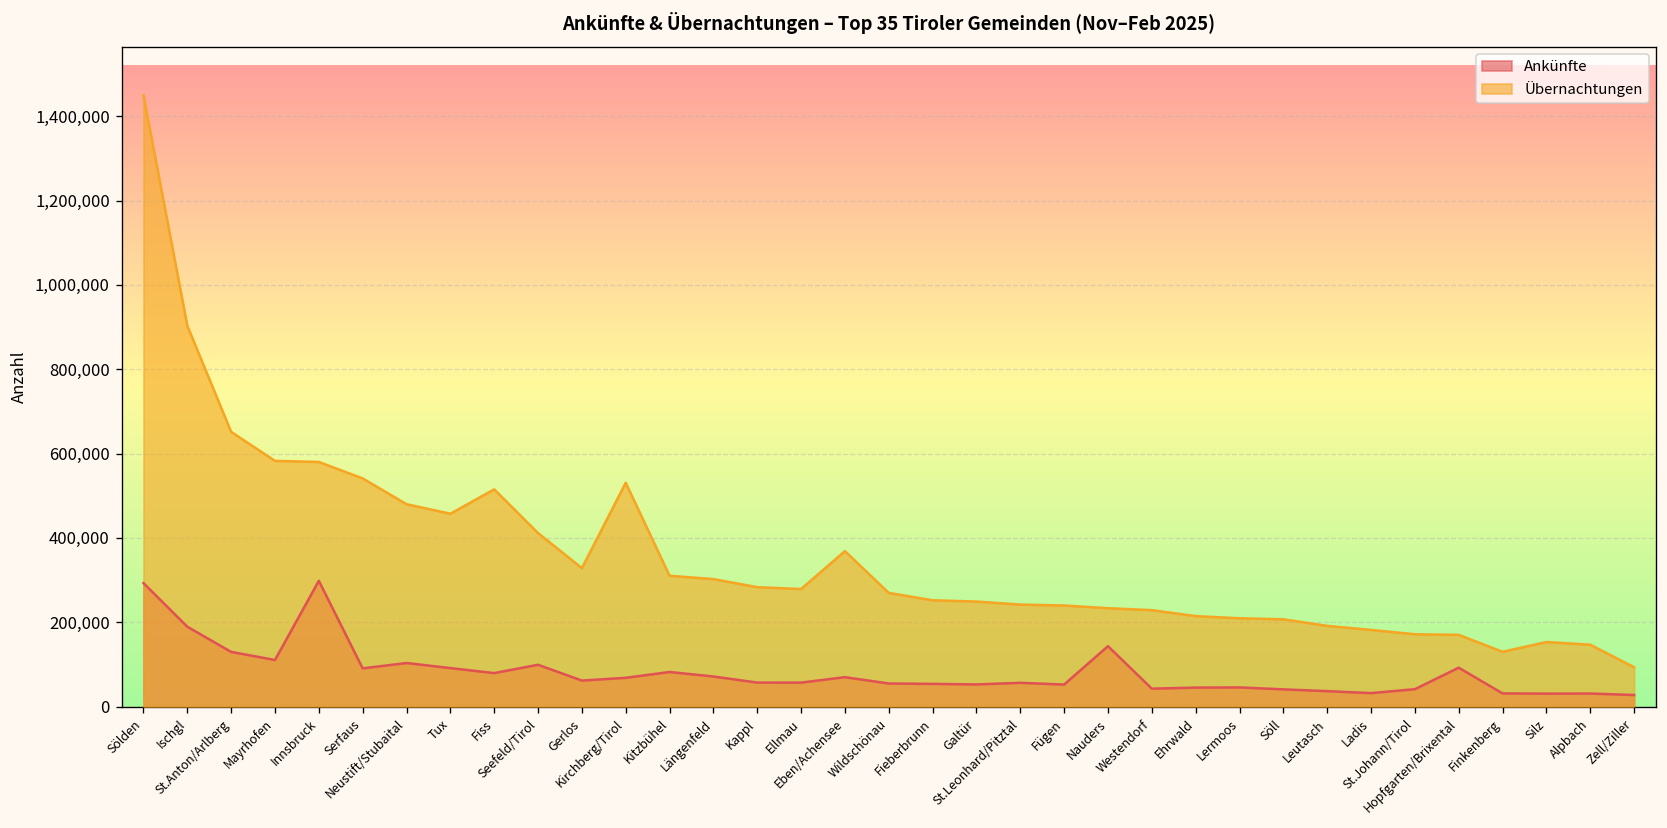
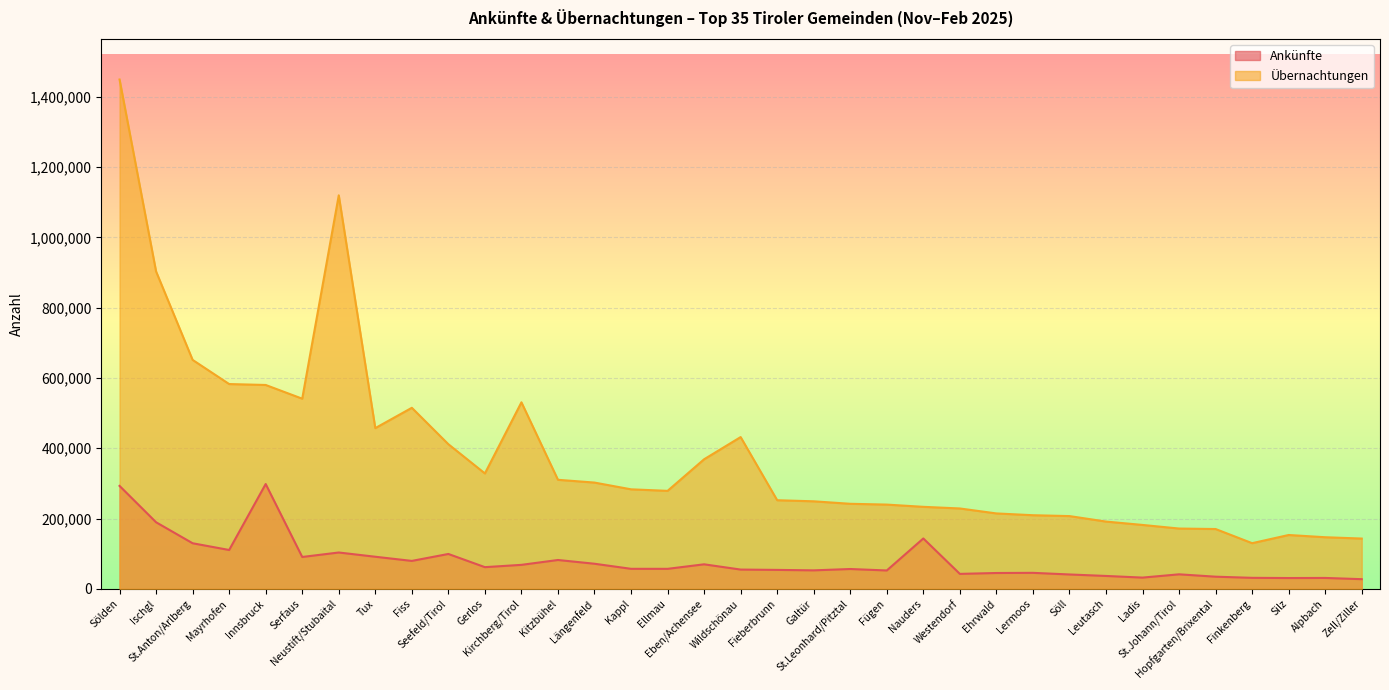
  {
    "Ankünfte": {
      "Sölden": "290,000",
      "Ischgl": "190,000",
      "St.Anton/Arlberg": "130,000",
      "Mayrhofen": "110,000",
      "Innsbruck": "300,000",
      "Serfaus": "90,000",
      "Neustift/Stubaital": "100,000",
      "Tux": "90,000",
      "Fiss": "80,000",
      "Seefeld/Tirol": "100,000",
      "Gerlos": "60,000",
      "Kirchberg/Tirol": "70,000",
      "Kitzbühel": "80,000",
      "Längenfeld": "70,000",
      "Kappl": "60,000",
      "Ellmau": "60,000",
      "Eben/Achensee": "70,000",
      "Wildschönau": "50,000",
      "Fieberbrunn": "50,000",
      "Galtür": "50,000",
      "St.Leonhard/Pitztal": "60,000",
      "Fügen": "50,000",
      "Nauders": "140,000",
      "Westendorf": "40,000",
      "Ehrwald": "50,000",
      "Lermoos": "50,000",
      "Söll": "40,000",
      "Leutasch": "40,000",
      "Ladis": "30,000",
      "St.Johann/Tirol": "40,000",
-     "Hopfgarten/Brixental": "90,000",
+     "Hopfgarten/Brixental": "30,000",
      "Finkenberg": "30,000",
      "Silz": "30,000",
      "Alpbach": "30,000",
      "Zell/Ziller": "30,000"
    },
    "Übernachtungen": {
      "Sölden": "1,450,000",
      "Ischgl": "900,000",
      "St.Anton/Arlberg": "650,000",
      "Mayrhofen": "580,000",
      "Innsbruck": "580,000",
      "Serfaus": "540,000",
-     "Neustift/Stubaital": "480,000",
+     "Neustift/Stubaital": "1,120,000",
      "Tux": "460,000",
      "Fiss": "520,000",
      "Seefeld/Tirol": "410,000",
      "Gerlos": "330,000",
      "Kirchberg/Tirol": "530,000",
      "Kitzbühel": "310,000",
      "Längenfeld": "300,000",
      "Kappl": "280,000",
      "Ellmau": "280,000",
      "Eben/Achensee": "370,000",
-     "Wildschönau": "270,000",
+     "Wildschönau": "430,000",
      "Fieberbrunn": "250,000",
      "Galtür": "250,000",
      "St.Leonhard/Pitztal": "240,000",
      "Fügen": "240,000",
      "Nauders": "230,000",
      "Westendorf": "230,000",
      "Ehrwald": "210,000",
      "Lermoos": "210,000",
      "Söll": "210,000",
      "Leutasch": "190,000",
      "Ladis": "180,000",
      "St.Johann/Tirol": "170,000",
      "Hopfgarten/Brixental": "170,000",
      "Finkenberg": "130,000",
      "Silz": "150,000",
      "Alpbach": "150,000",
-     "Zell/Ziller": "90,000"
+     "Zell/Ziller": "140,000"
    }
  }
